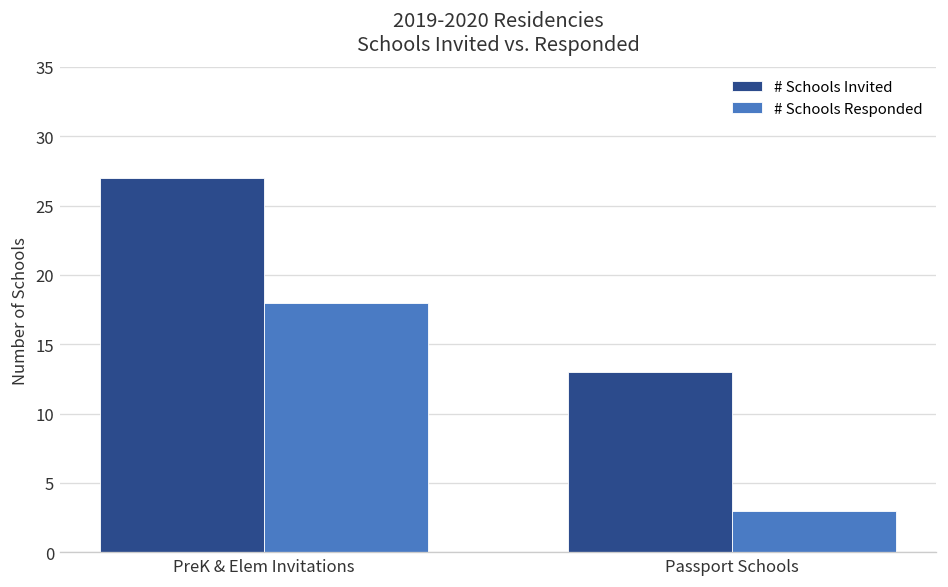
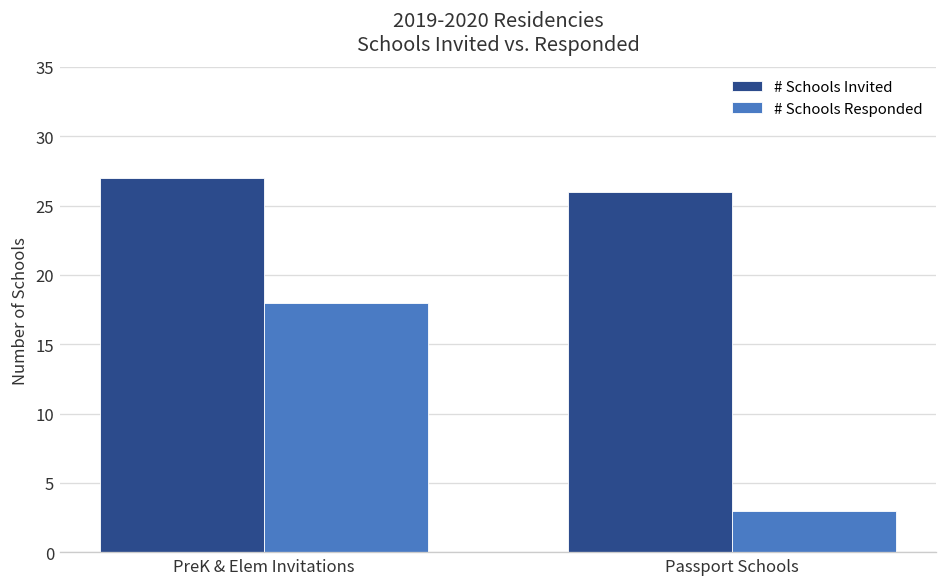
  {
    "# Schools Invited": {
      "PreK & Elem Invitations": 27,
-     "Passport Schools": 13
+     "Passport Schools": 26
    },
    "# Schools Responded": {
      "PreK & Elem Invitations": 18,
      "Passport Schools": 3
    }
  }
